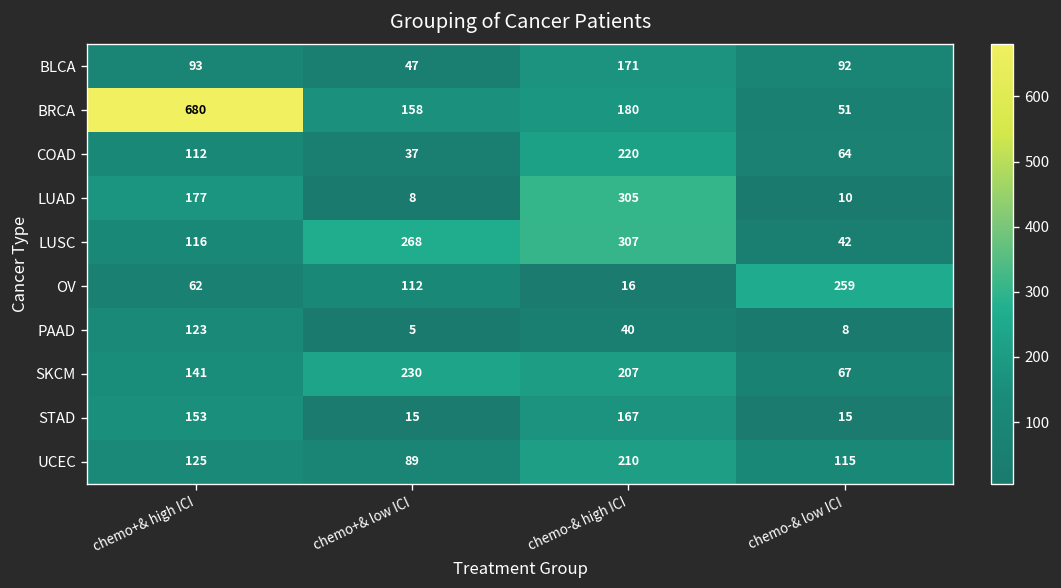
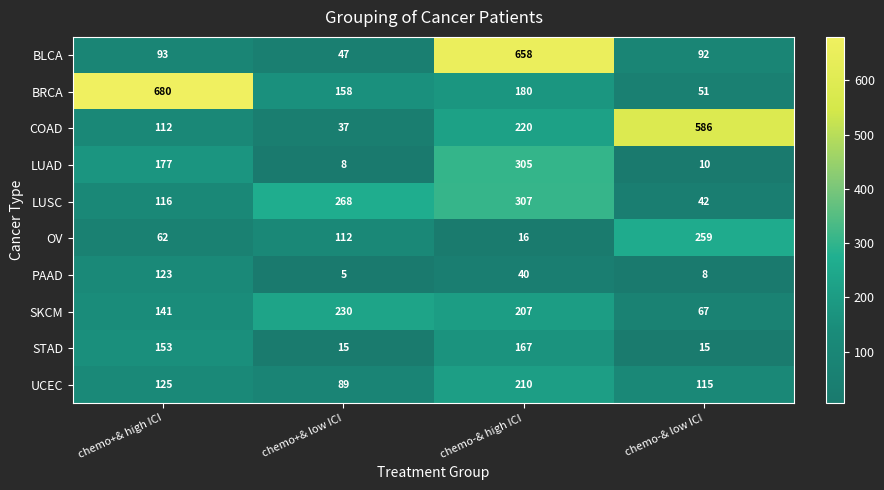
  {
    "BLCA": {
      "chemo+& high ICI": 93,
      "chemo+& low ICI": 47,
-     "chemo-& high ICI": 171,
+     "chemo-& high ICI": 658,
      "chemo-& low ICI": 92
    },
    "BRCA": {
      "chemo+& high ICI": 680,
      "chemo+& low ICI": 158,
      "chemo-& high ICI": 180,
      "chemo-& low ICI": 51
    },
    "COAD": {
      "chemo+& high ICI": 112,
      "chemo+& low ICI": 37,
      "chemo-& high ICI": 220,
-     "chemo-& low ICI": 64
+     "chemo-& low ICI": 586
    },
    "LUAD": {
      "chemo+& high ICI": 177,
      "chemo+& low ICI": 8,
      "chemo-& high ICI": 305,
      "chemo-& low ICI": 10
    },
    "LUSC": {
      "chemo+& high ICI": 116,
      "chemo+& low ICI": 268,
      "chemo-& high ICI": 307,
      "chemo-& low ICI": 42
    },
    "OV": {
      "chemo+& high ICI": 62,
      "chemo+& low ICI": 112,
      "chemo-& high ICI": 16,
      "chemo-& low ICI": 259
    },
    "PAAD": {
      "chemo+& high ICI": 123,
      "chemo+& low ICI": 5,
      "chemo-& high ICI": 40,
      "chemo-& low ICI": 8
    },
    "SKCM": {
      "chemo+& high ICI": 141,
      "chemo+& low ICI": 230,
      "chemo-& high ICI": 207,
      "chemo-& low ICI": 67
    },
    "STAD": {
      "chemo+& high ICI": 153,
      "chemo+& low ICI": 15,
      "chemo-& high ICI": 167,
      "chemo-& low ICI": 15
    },
    "UCEC": {
      "chemo+& high ICI": 125,
      "chemo+& low ICI": 89,
      "chemo-& high ICI": 210,
      "chemo-& low ICI": 115
    }
  }
